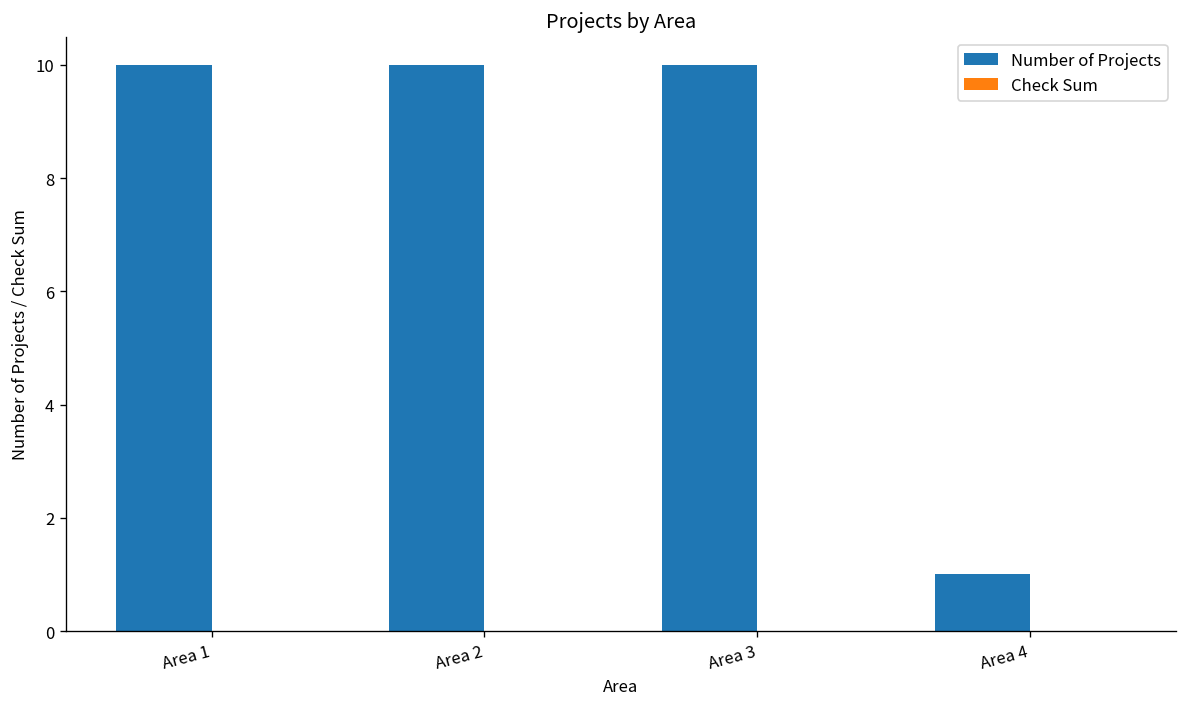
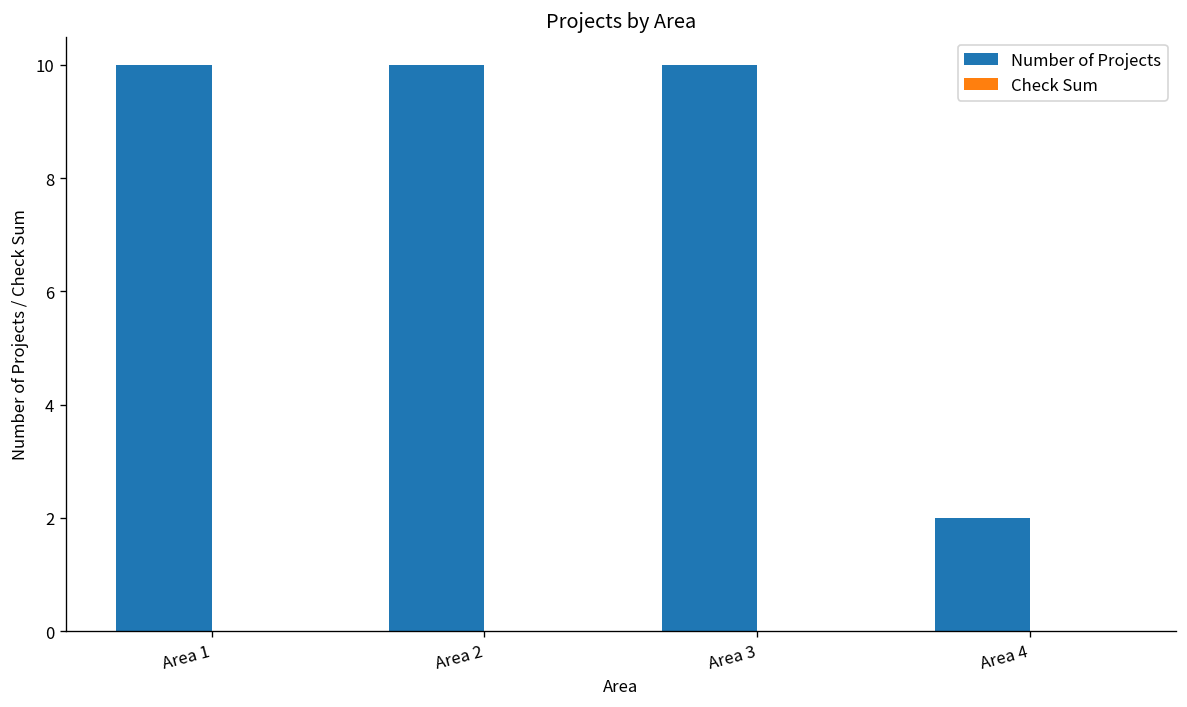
  {
    "Number of Projects": {
      "Area 1": 10,
      "Area 2": 10,
      "Area 3": 10,
-     "Area 4": 1
+     "Area 4": 2
    },
    "Check Sum": {
      "Area 1": 0,
      "Area 2": 0,
      "Area 3": 0,
      "Area 4": 0
    }
  }
